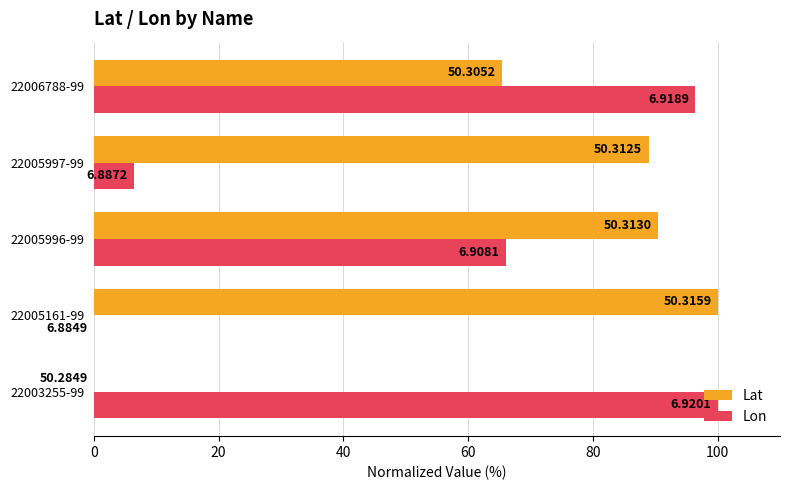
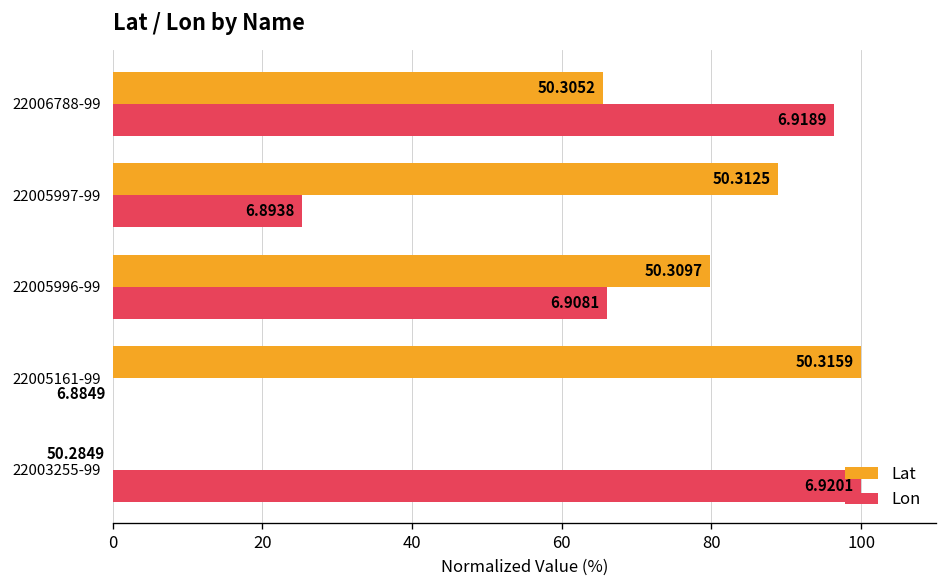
  {
    "Lat": {
-     "22005996-99": 50.3130
+     "22005996-99": 50.3097
    },
    "Lon": {
-     "22005997-99": 6.8872
+     "22005997-99": 6.8938
    }
  }
